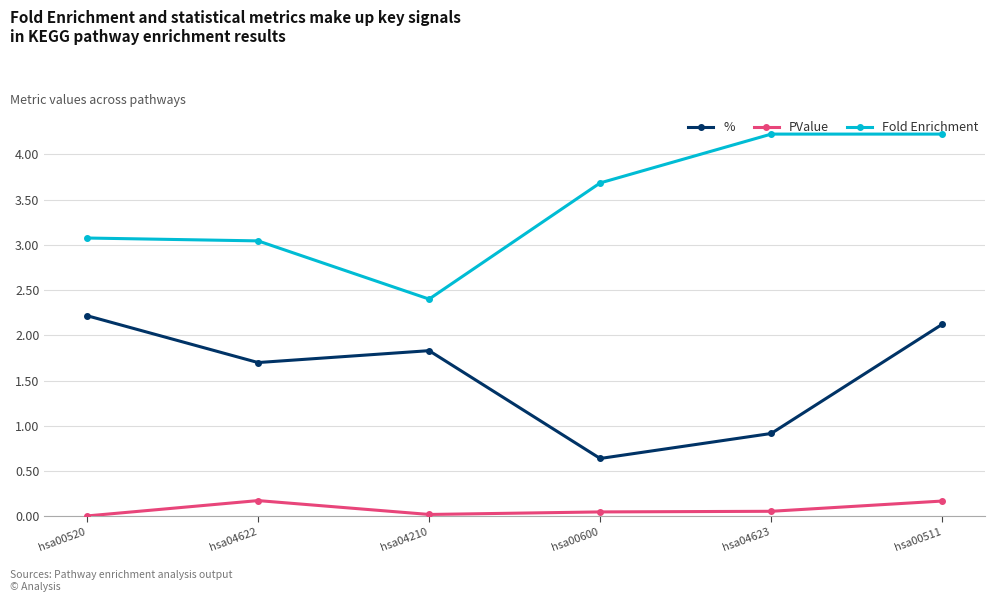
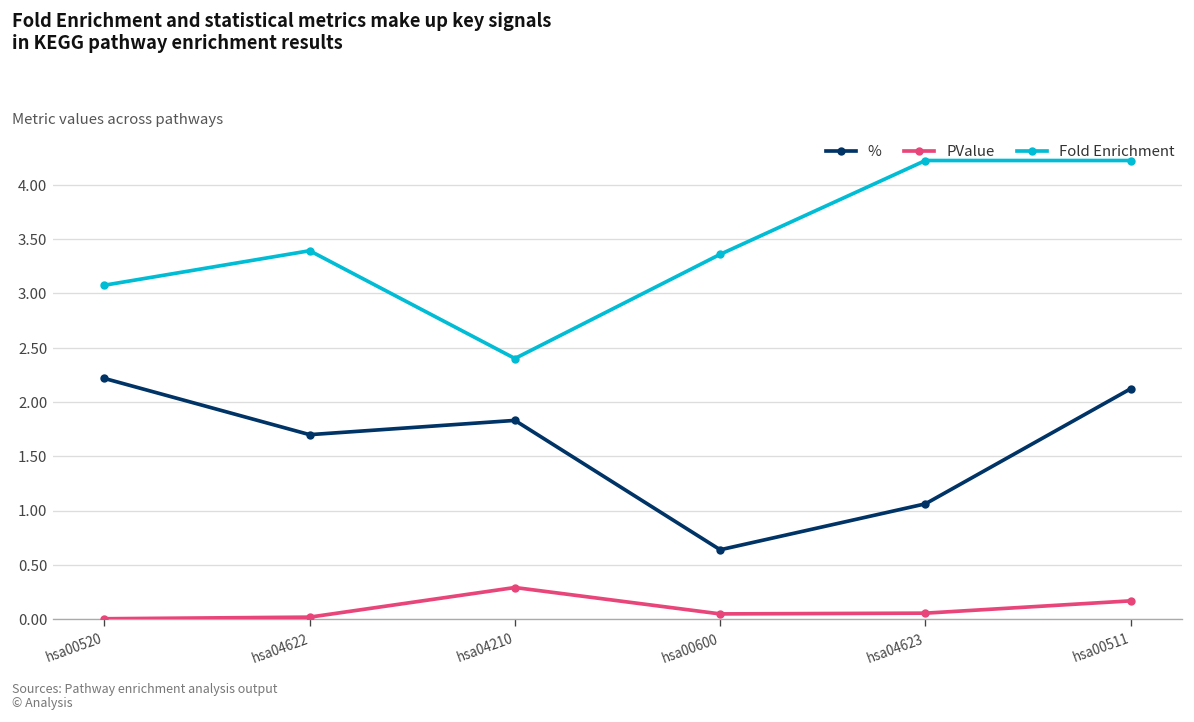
  {
    "%": {
      "hsa00520": 2.2,
      "hsa04622": 1.7,
      "hsa04210": 1.8,
      "hsa00600": 0.6,
-     "hsa04623": 0.9,
+     "hsa04623": 1.1,
      "hsa00511": 2.1
    },
    "PValue": {
      "hsa00520": 0.0,
-     "hsa04622": 0.2,
-     "hsa04210": 0.0,
+     "hsa04622": 0.0,
+     "hsa04210": 0.3,
      "hsa00600": 0.0,
      "hsa04623": 0.1,
      "hsa00511": 0.2
    },
    "Fold Enrichment": {
      "hsa00520": 3.1,
-     "hsa04622": 3.0,
+     "hsa04622": 3.4,
      "hsa04210": 2.4,
-     "hsa00600": 3.7,
+     "hsa00600": 3.4,
      "hsa04623": 4.2,
      "hsa00511": 4.2
    }
  }
